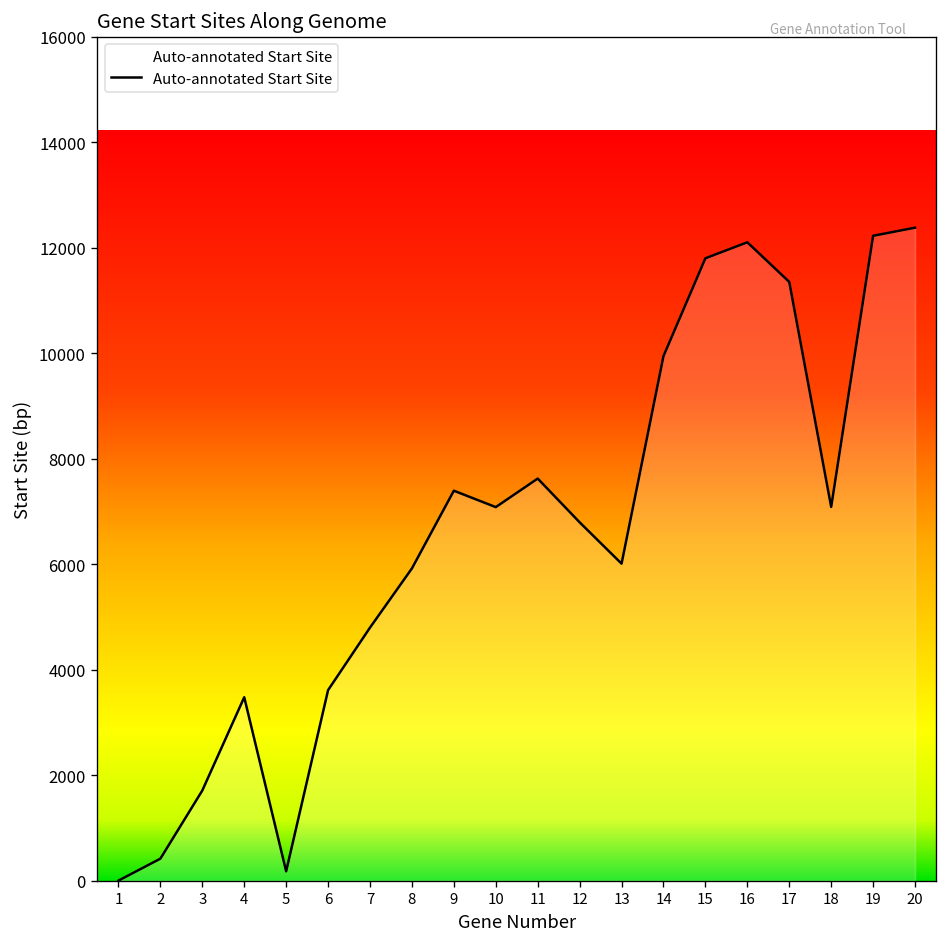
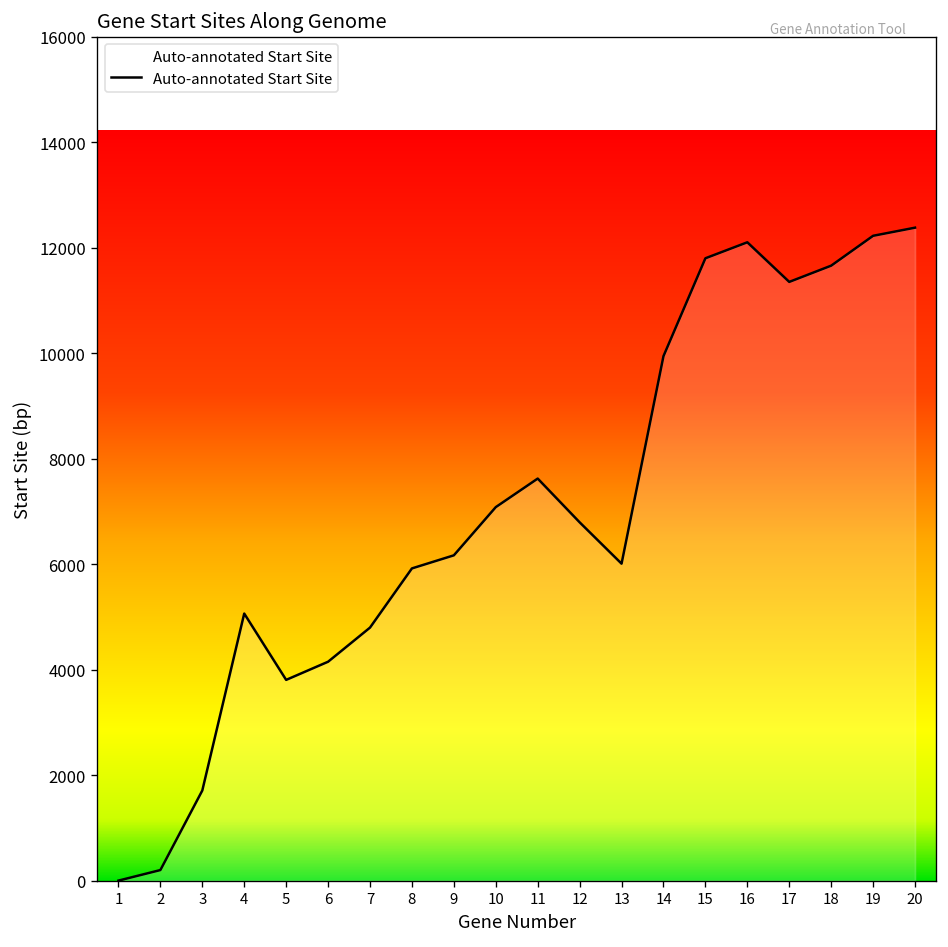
  {
    "1": 0,
-   "2": 400,
+   "2": 200,
    "3": 1700,
-   "4": 3500,
-   "5": 200,
-   "6": 3600,
+   "4": 5100,
+   "5": 3800,
+   "6": 4200,
    "7": 4800,
    "8": 5900,
-   "9": 7400,
+   "9": 6200,
    "10": 7100,
    "11": 7600,
    "12": 6800,
    "13": 6000,
    "14": 9900,
    "15": 11800,
    "16": 12100,
    "17": 11400,
-   "18": 7100,
+   "18": 11700,
    "19": 12200,
    "20": 12400
  }
